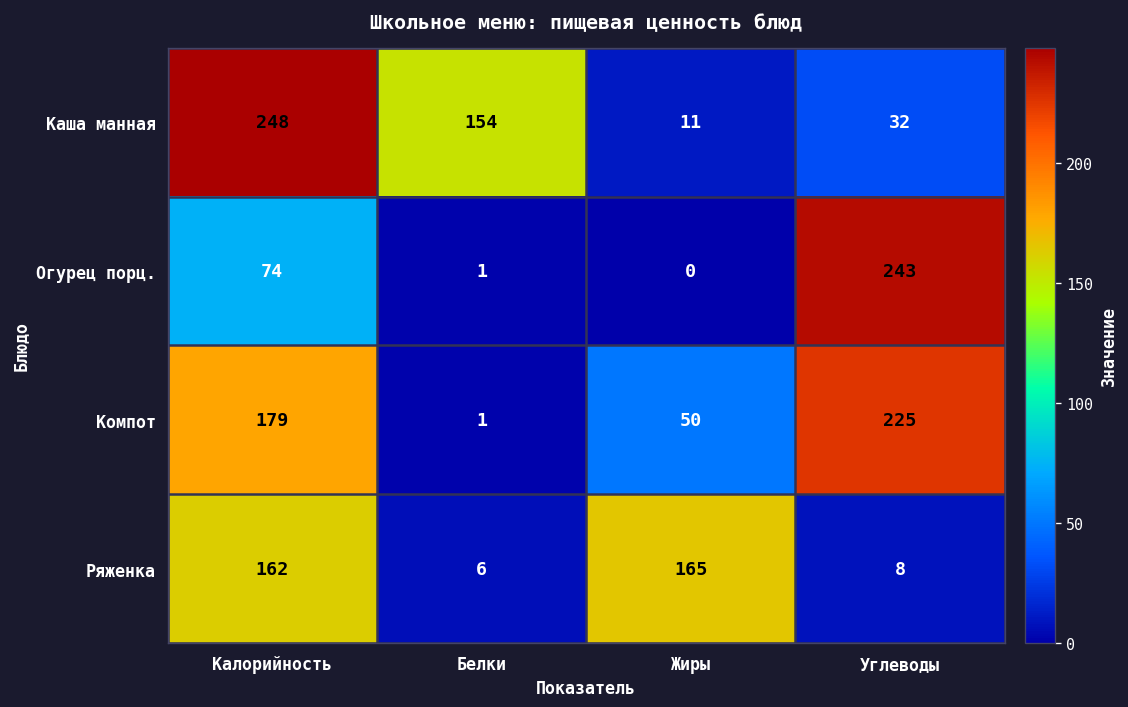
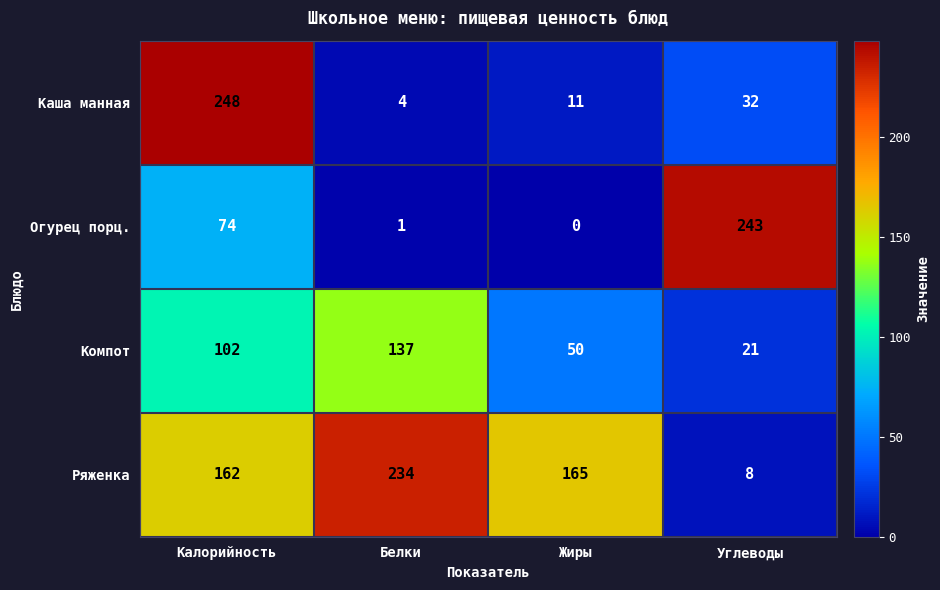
  {
    "Каша манная": {
      "Калорийность": 248,
-     "Белки": 154,
+     "Белки": 4,
      "Жиры": 11,
      "Углеводы": 32
    },
    "Огурец порц.": {
      "Калорийность": 74,
      "Белки": 1,
      "Жиры": 0,
      "Углеводы": 243
    },
    "Компот": {
-     "Калорийность": 179,
-     "Белки": 1,
+     "Калорийность": 102,
+     "Белки": 137,
      "Жиры": 50,
-     "Углеводы": 225
+     "Углеводы": 21
    },
    "Ряженка": {
      "Калорийность": 162,
-     "Белки": 6,
+     "Белки": 234,
      "Жиры": 165,
      "Углеводы": 8
    }
  }
